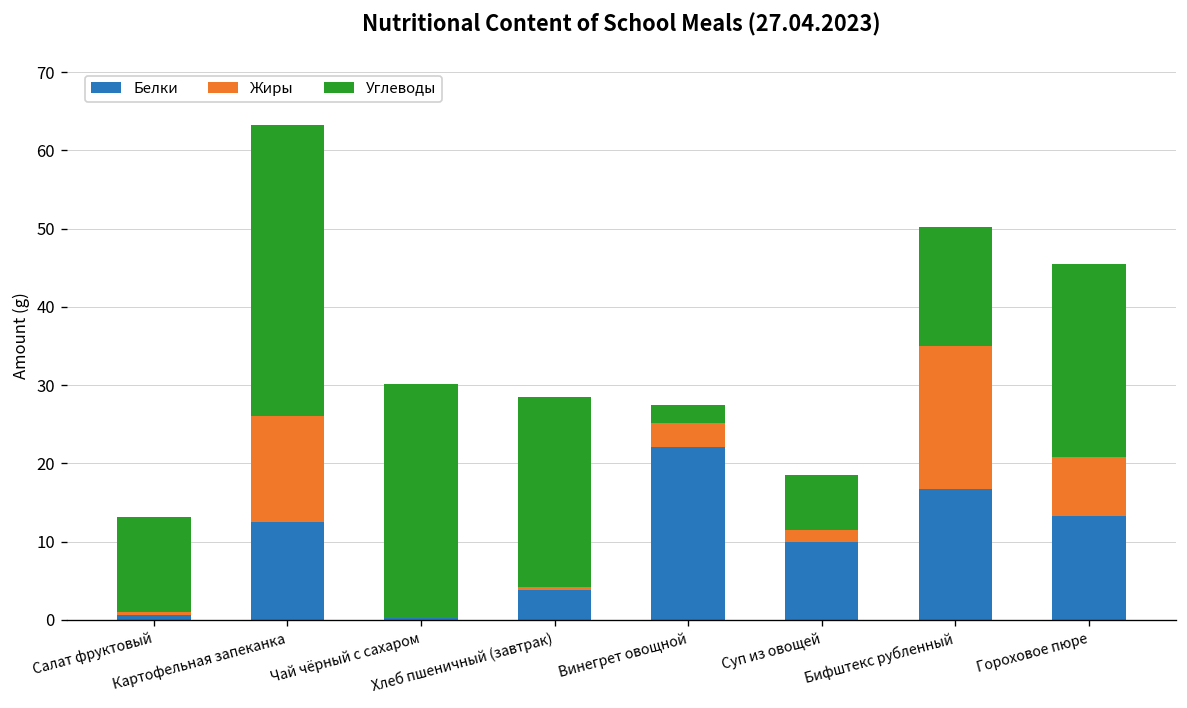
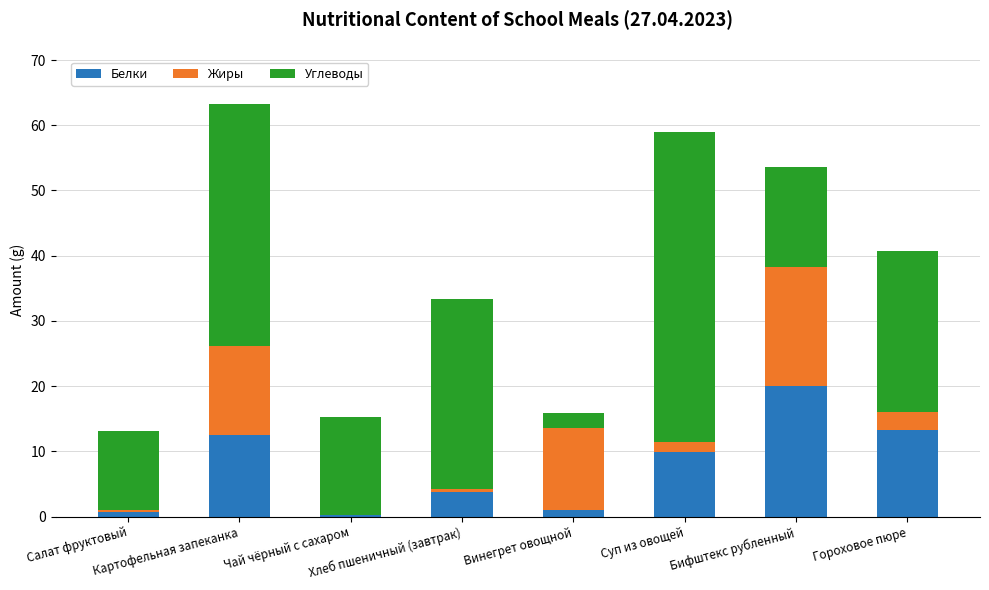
  {
    "Белки": {
      "Салат фруктовый": 1,
      "Картофельная запеканка": 13,
      "Хлеб пшеничный (завтрак)": 4,
-     "Винегрет овощной": 22,
+     "Винегрет овощной": 1,
      "Суп из овощей": 10,
-     "Бифштекс рубленный": 17,
+     "Бифштекс рубленный": 20,
      "Гороховое пюре": 13
    },
    "Жиры": {
      "Картофельная запеканка": 14,
      "Хлеб пшеничный (завтрак)": 0,
-     "Винегрет овощной": 3,
+     "Винегрет овощной": 13,
      "Суп из овощей": 2,
      "Бифштекс рубленный": 18,
-     "Гороховое пюре": 8
+     "Гороховое пюре": 3
    },
    "Углеводы": {
      "Салат фруктовый": 12,
      "Картофельная запеканка": 37,
-     "Чай чёрный с сахаром": 30,
-     "Хлеб пшеничный (завтрак)": 24,
+     "Чай чёрный с сахаром": 15,
+     "Хлеб пшеничный (завтрак)": 29,
      "Винегрет овощной": 2,
-     "Суп из овощей": 7,
+     "Суп из овощей": 48,
      "Бифштекс рубленный": 15,
      "Гороховое пюре": 25
    }
  }
